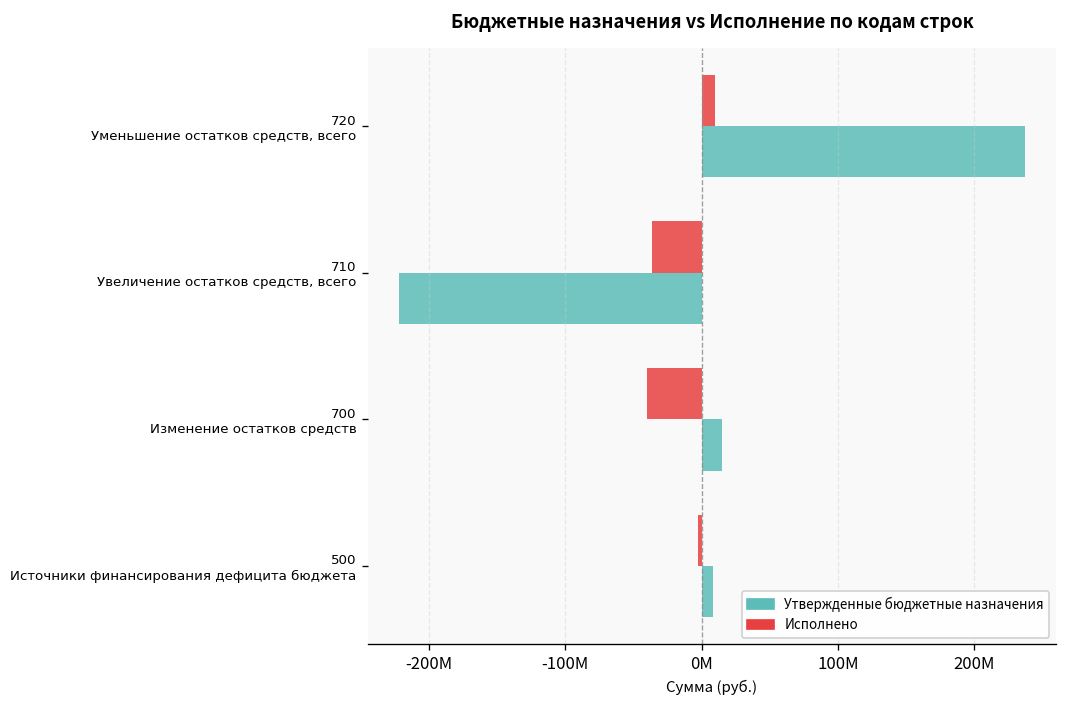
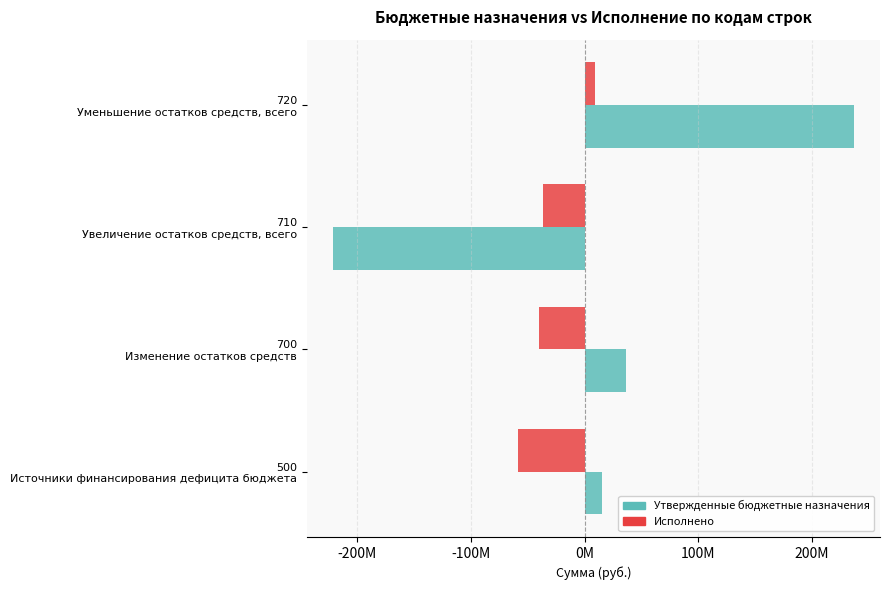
  {
    "Утвержденные бюджетные назначения": {
      "720 Уменьшение остатков средств, всего": 237000000,
      "710 Увеличение остатков средств, всего": -222000000,
-     "700 Изменение остатков средств": 15000000,
-     "500 Источники финансирования дефицита бюджета": 8000000
+     "700 Изменение остатков средств": 36000000,
+     "500 Источники финансирования дефицита бюджета": 15000000
    },
    "Исполнено": {
      "720 Уменьшение остатков средств, всего": 9000000,
      "710 Увеличение остатков средств, всего": -37000000,
      "700 Изменение остатков средств": -40000000,
-     "500 Источники финансирования дефицита бюджета": -2000000
+     "500 Источники финансирования дефицита бюджета": -59000000
    }
  }
